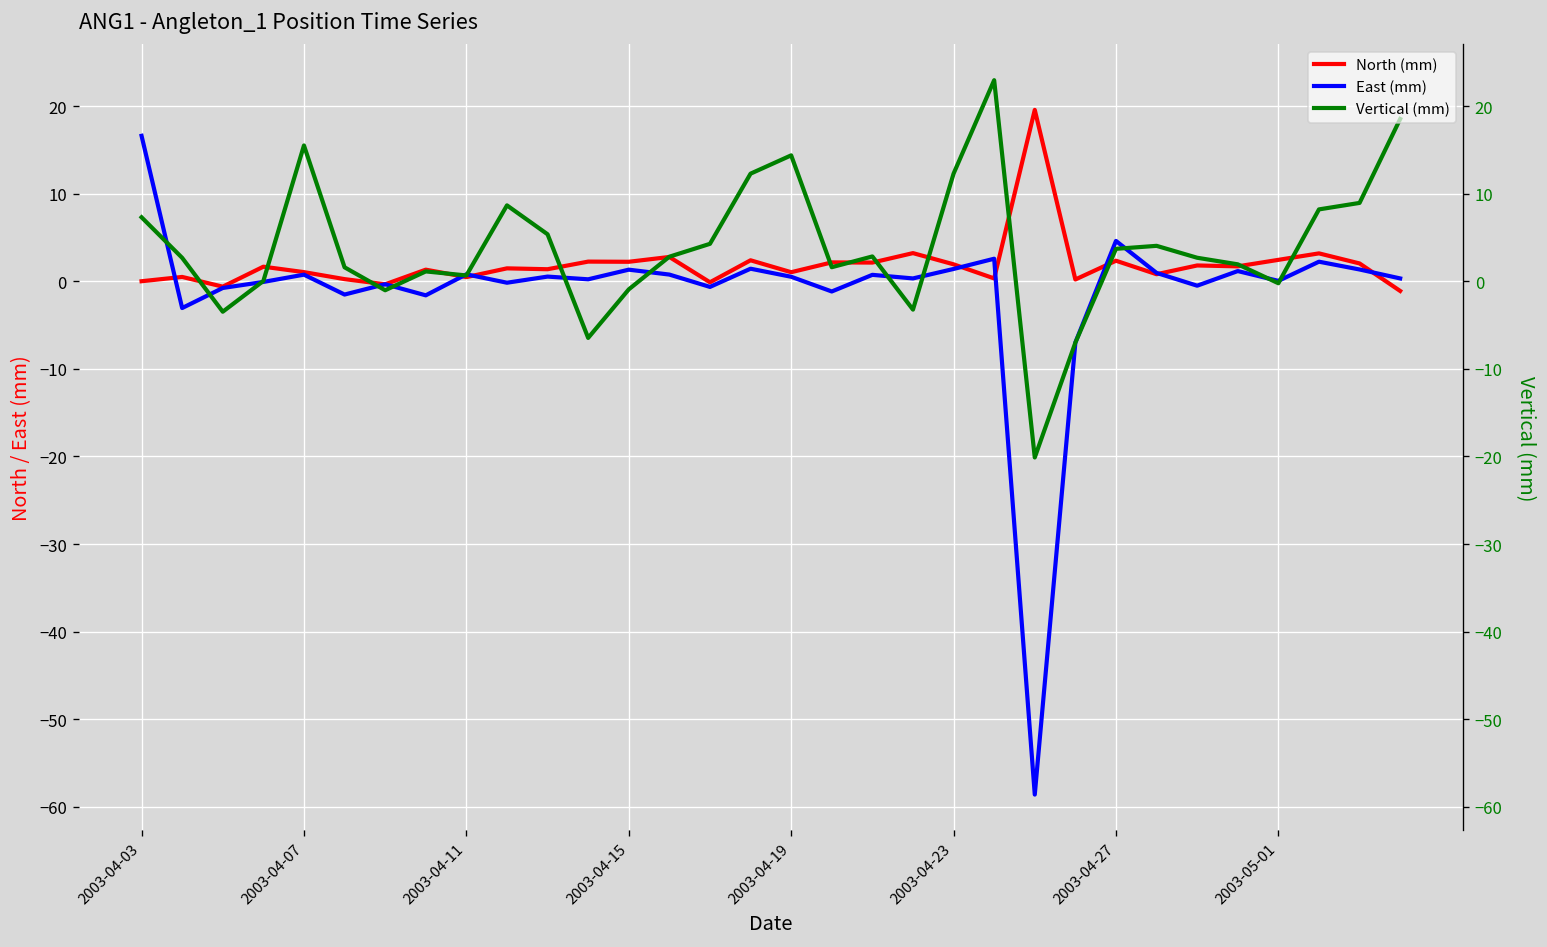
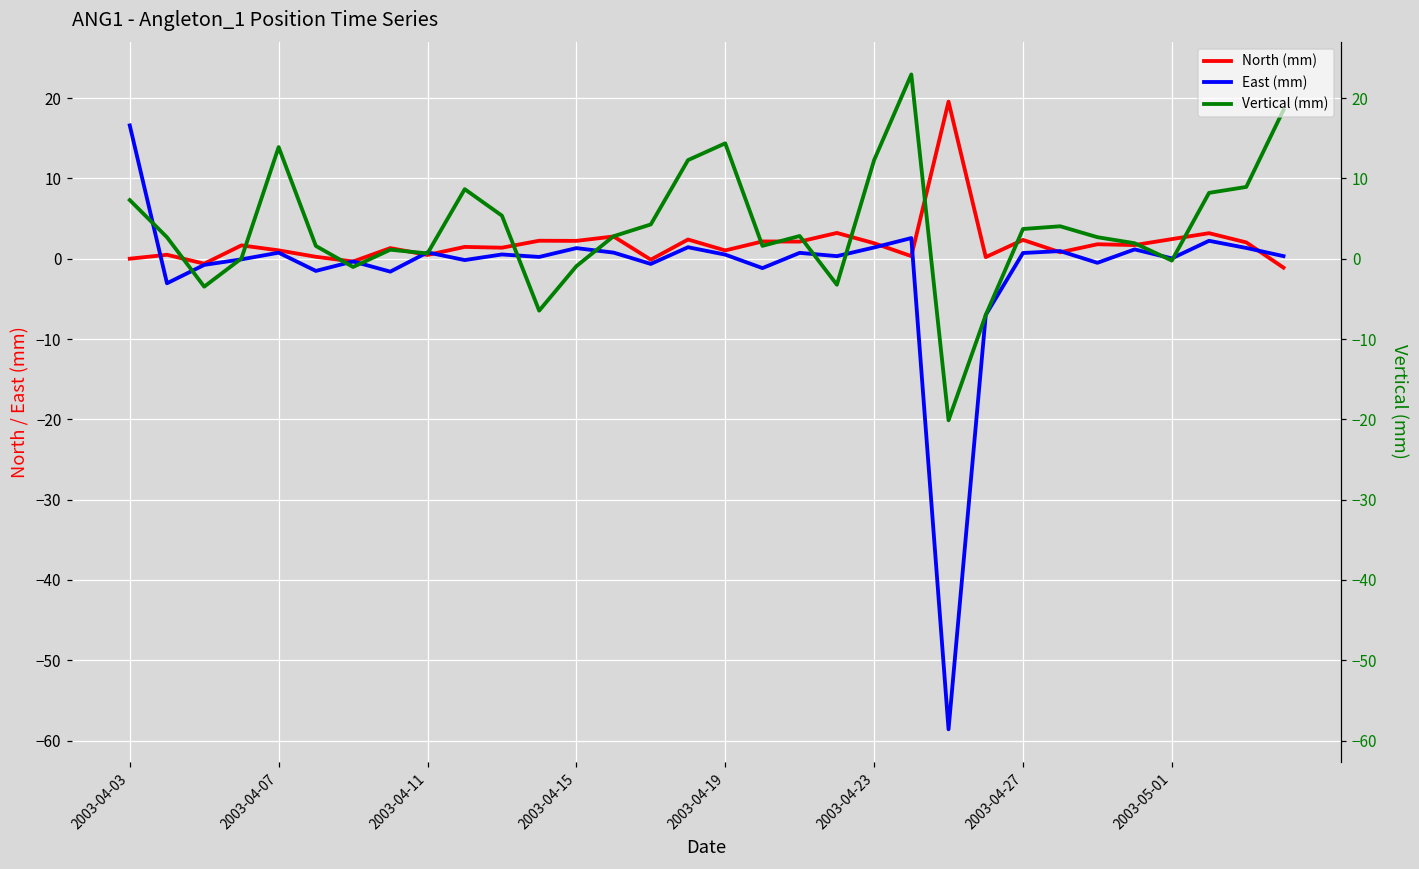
  {
    "North (mm)": {
      "2003-04-03": 0,
      "2003-04-15": 2,
      "2003-04-19": 1,
      "2003-04-23": 2,
      "2003-04-27": 2,
      "2003-05-01": 2
    },
    "East (mm)": {
      "2003-04-03": 17,
      "2003-04-15": 1,
      "2003-04-19": 1,
      "2003-04-23": 1,
-     "2003-04-27": 5
+     "2003-04-27": 1
    },
    "Vertical (mm)": {
      "2003-04-03": 7,
-     "2003-04-07": 16,
+     "2003-04-07": 14,
      "2003-04-15": -1,
      "2003-04-19": 14,
      "2003-04-23": 12,
      "2003-04-27": 4
    }
  }
